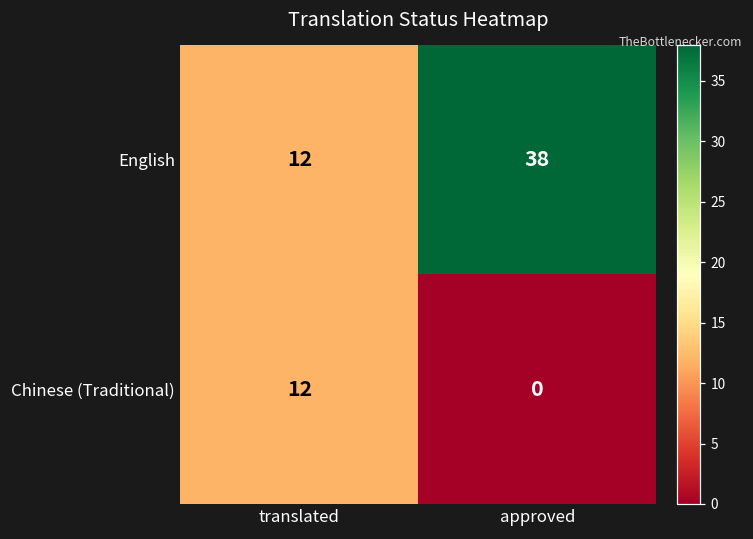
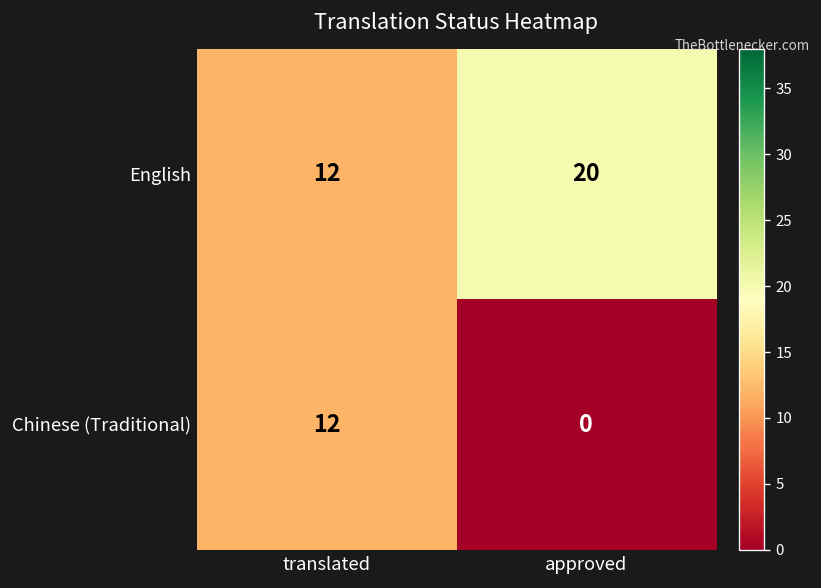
  {
    "English": {
      "translated": 12,
-     "approved": 38
+     "approved": 20
    },
    "Chinese (Traditional)": {
      "translated": 12,
      "approved": 0
    }
  }
